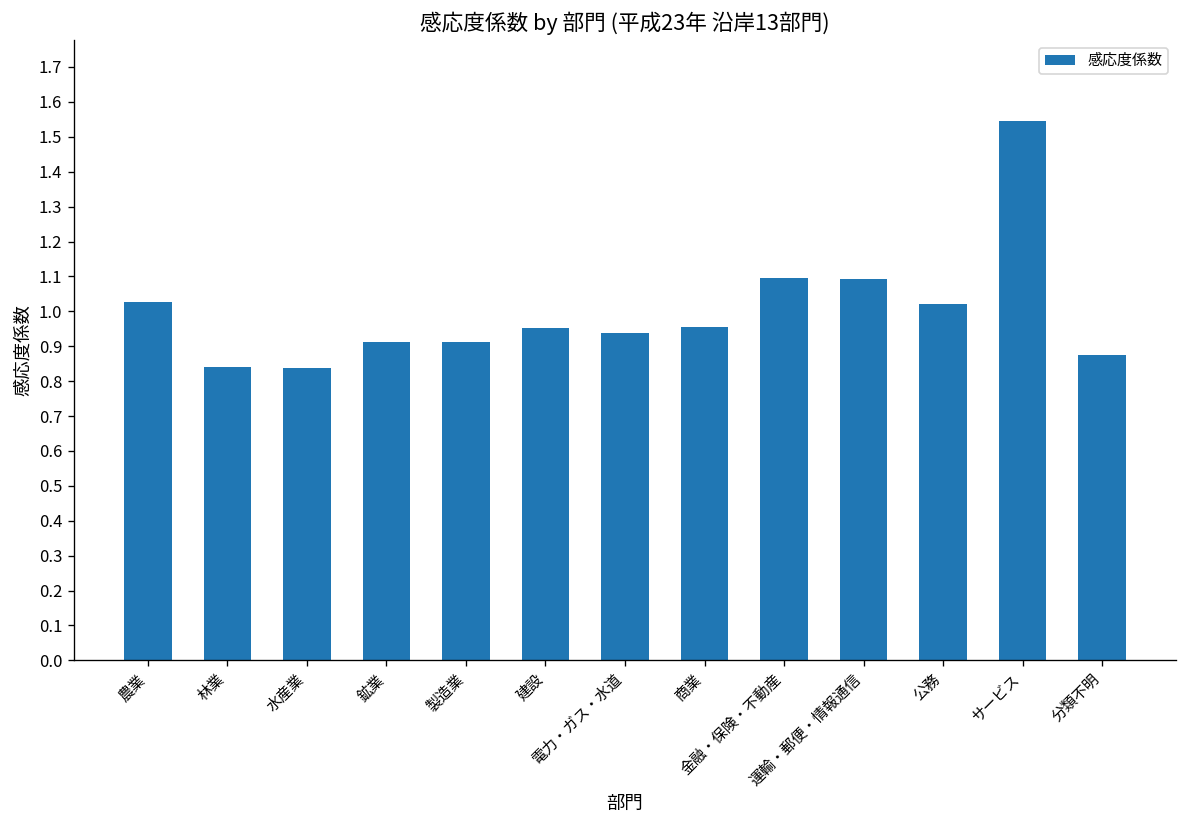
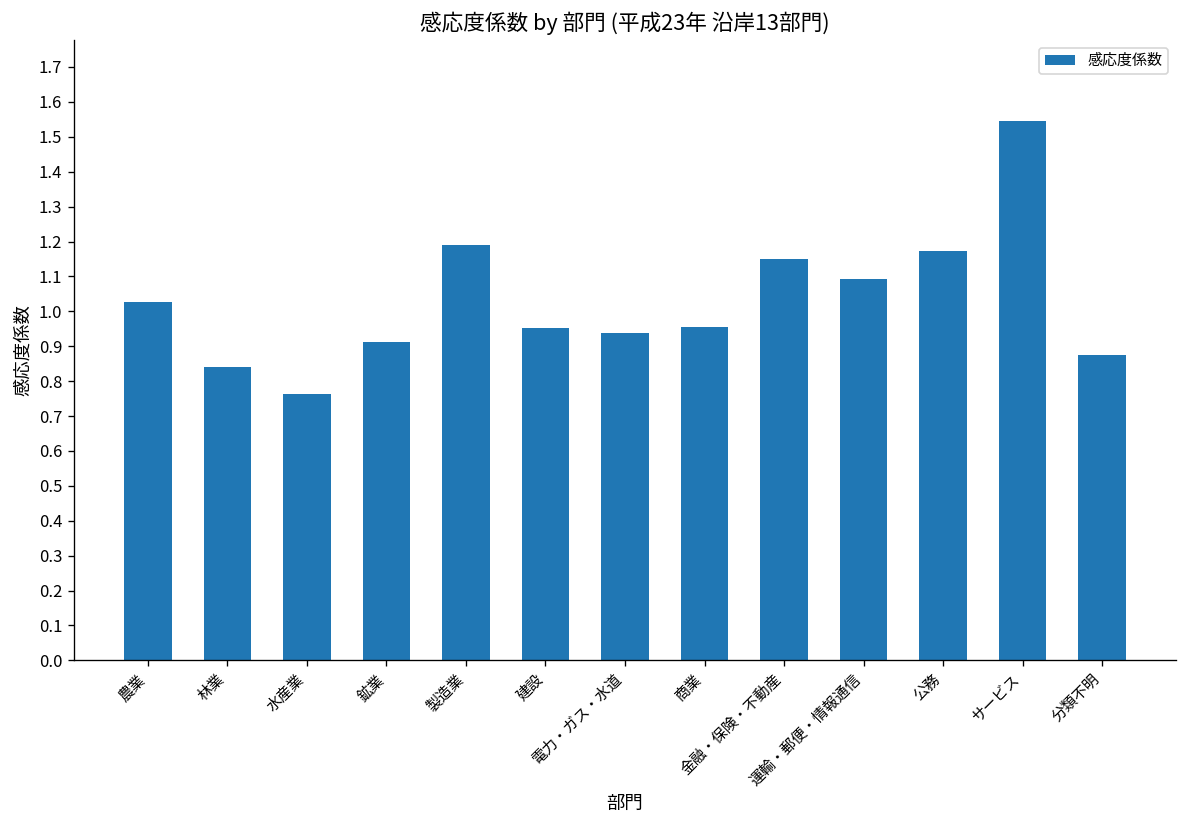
  {
    "農業": 1.03,
    "林業": 0.84,
-   "水産業": 0.84,
+   "水産業": 0.76,
    "鉱業": 0.91,
-   "製造業": 0.91,
+   "製造業": 1.19,
    "建設": 0.95,
    "電力・ガス・水道": 0.94,
    "商業": 0.96,
-   "金融・保険・不動産": 1.10,
+   "金融・保険・不動産": 1.15,
    "運輸・郵便・情報通信": 1.09,
-   "公務": 1.02,
+   "公務": 1.17,
    "サービス": 1.54,
    "分類不明": 0.87
  }
